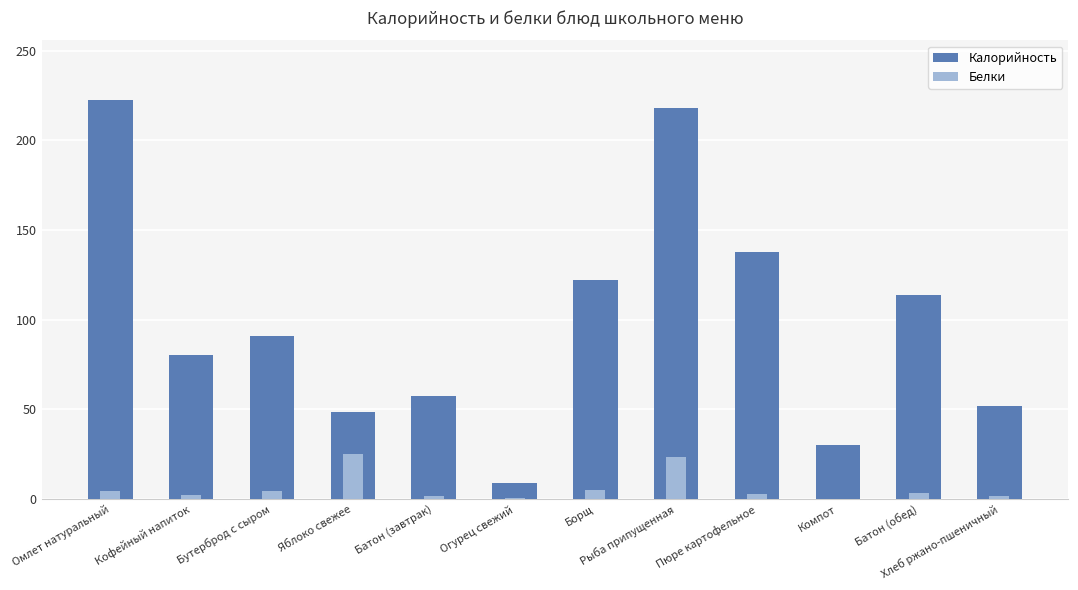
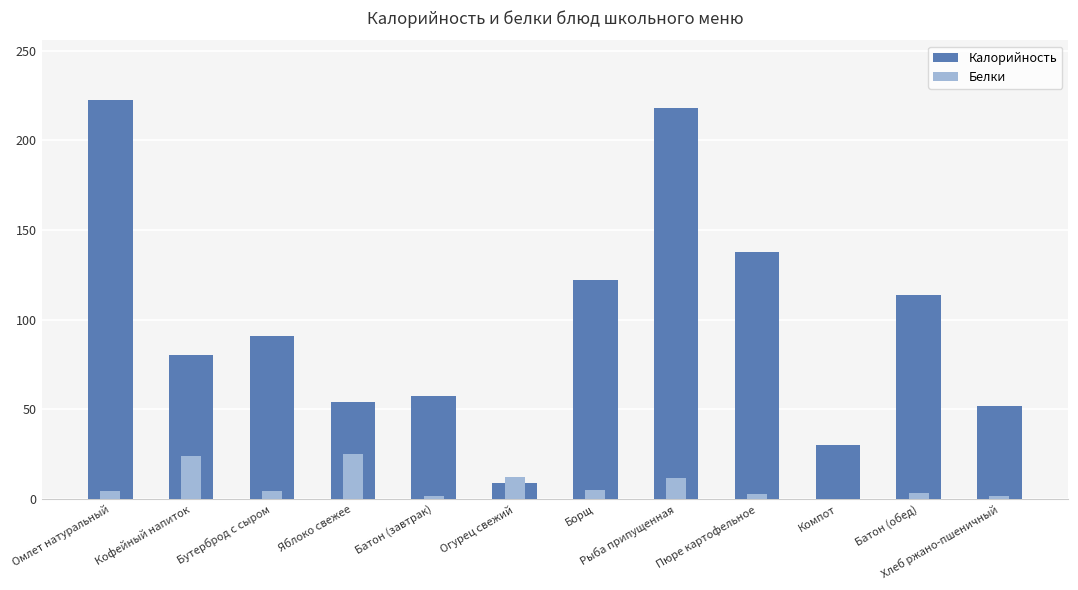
  {
    "Калорийность": {
      "Омлет натуральный": 222,
      "Кофейный напиток": 80,
      "Бутерброд с сыром": 91,
-     "Яблоко свежее": 48,
+     "Яблоко свежее": 54,
      "Батон (завтрак)": 58,
      "Борщ": 122,
      "Рыба припущенная": 218,
      "Пюре картофельное": 138,
      "Компот": 30,
      "Батон (обед)": 114,
      "Хлеб ржано-пшеничный": 52
    },
    "Белки": {
-     "Кофейный напиток": 3,
-     "Огурец свежий": 1,
-     "Рыба припущенная": 24,
+     "Кофейный напиток": 24,
+     "Огурец свежий": 12,
+     "Рыба припущенная": 12,
      "Компот": 0
    }
  }
